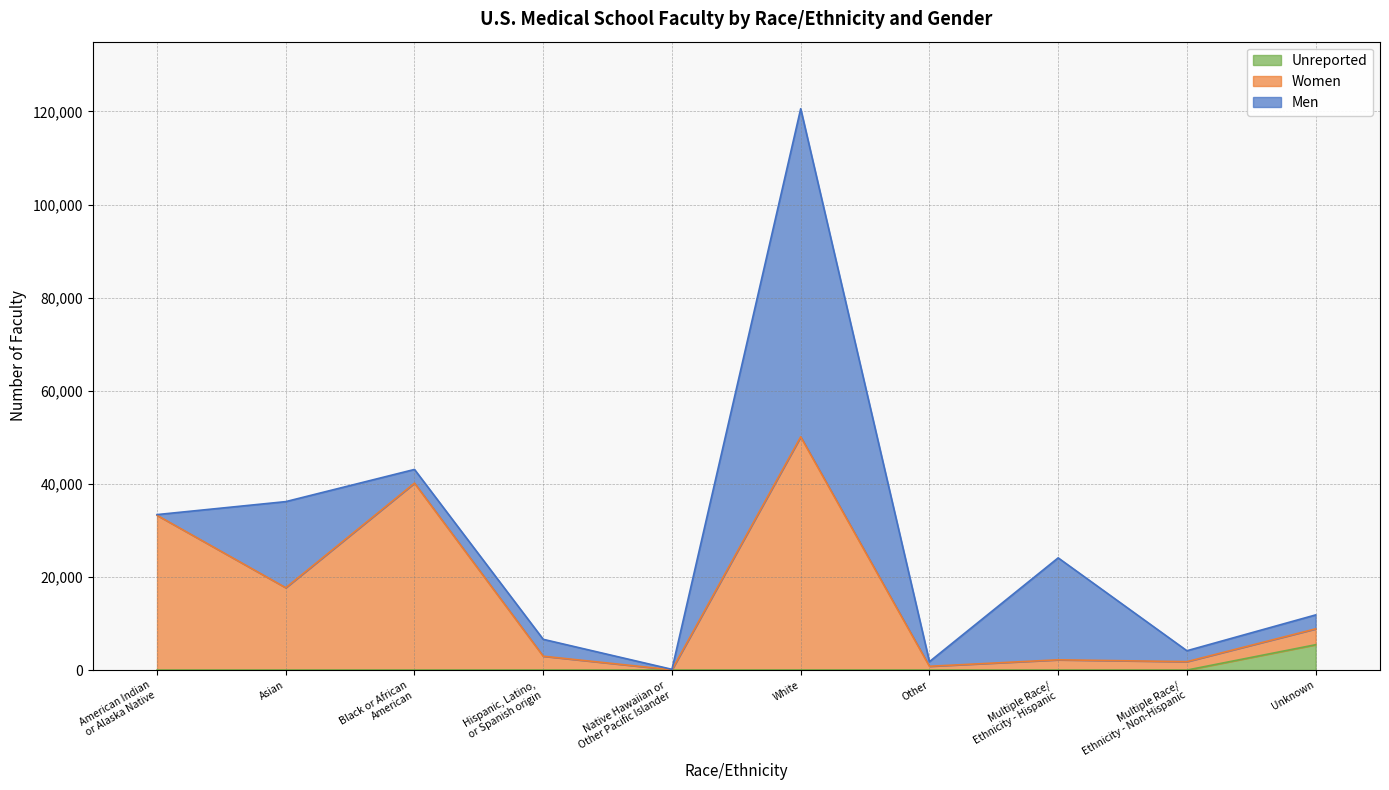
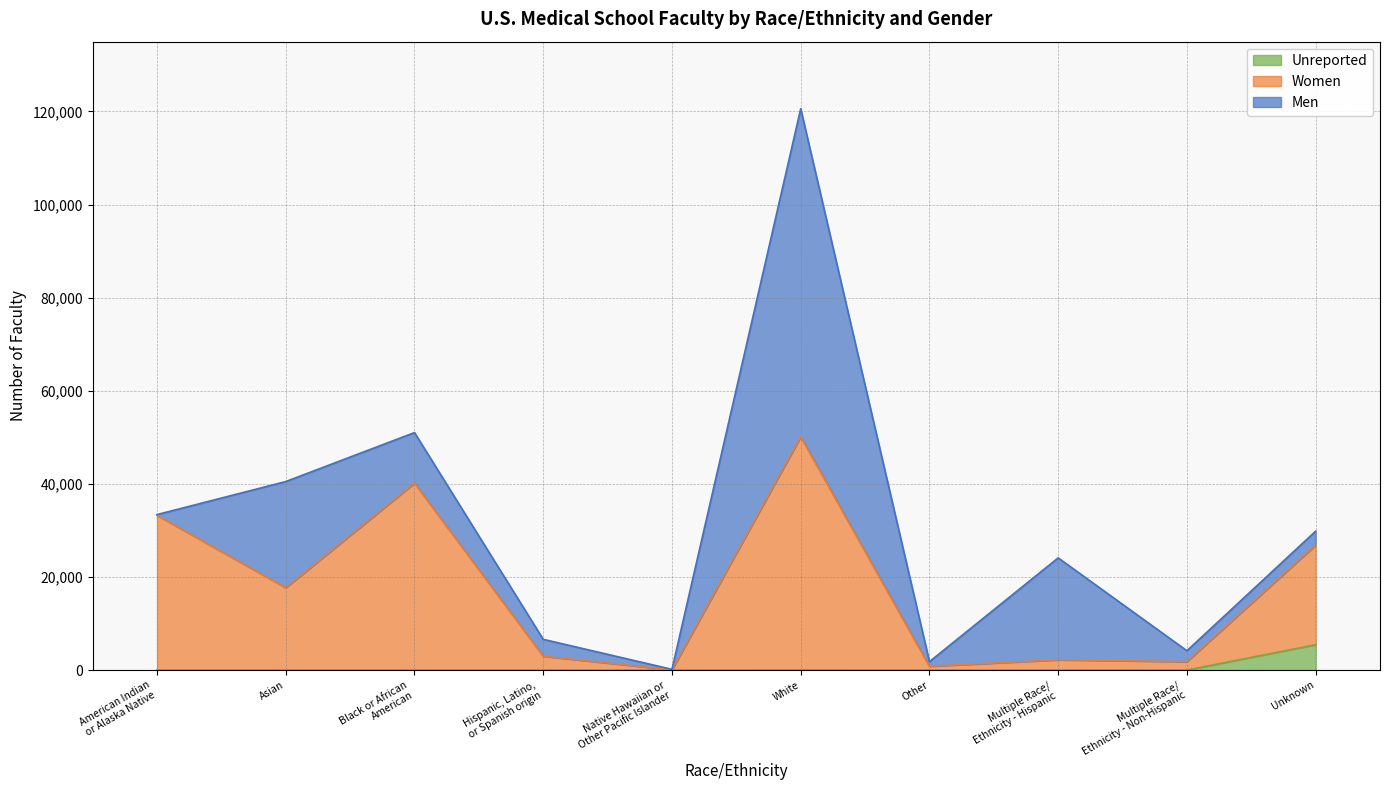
  {
    "Unreported": {
      "American Indian or Alaska Native": "0",
      "Asian": "0",
      "Black or African American": "0",
      "Hispanic, Latino, or Spanish origin": "0",
      "White": "0",
      "Other": "0",
      "Multiple Race/ Ethnicity - Hispanic": "0",
      "Multiple Race/ Ethnicity - Non-Hispanic": "0",
      "Unknown": "5,000"
    },
    "Women": {
      "Asian": "18,000",
      "Black or African American": "40,000",
      "Hispanic, Latino, or Spanish origin": "3,000",
      "White": "50,000",
      "Other": "1,000",
      "Multiple Race/ Ethnicity - Hispanic": "2,000",
      "Multiple Race/ Ethnicity - Non-Hispanic": "2,000",
-     "Unknown": "3,000"
+     "Unknown": "21,000"
    },
    "Men": {
-     "Asian": "19,000",
-     "Black or African American": "3,000",
+     "Asian": "23,000",
+     "Black or African American": "11,000",
      "Hispanic, Latino, or Spanish origin": "4,000",
      "White": "70,000",
      "Other": "1,000",
      "Multiple Race/ Ethnicity - Hispanic": "22,000",
      "Multiple Race/ Ethnicity - Non-Hispanic": "2,000",
      "Unknown": "3,000"
    }
  }
